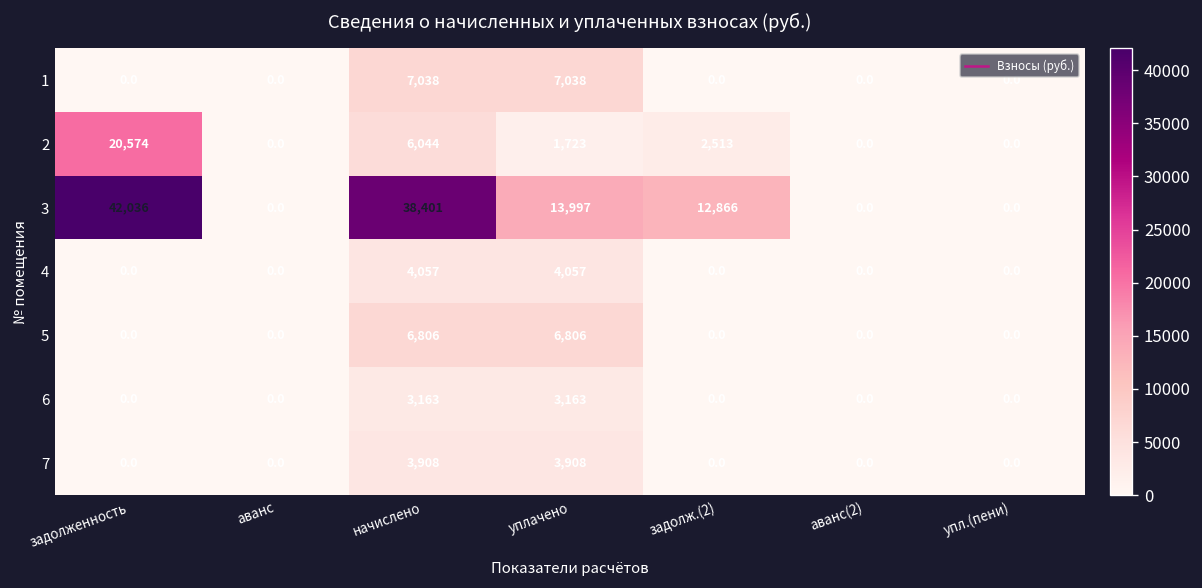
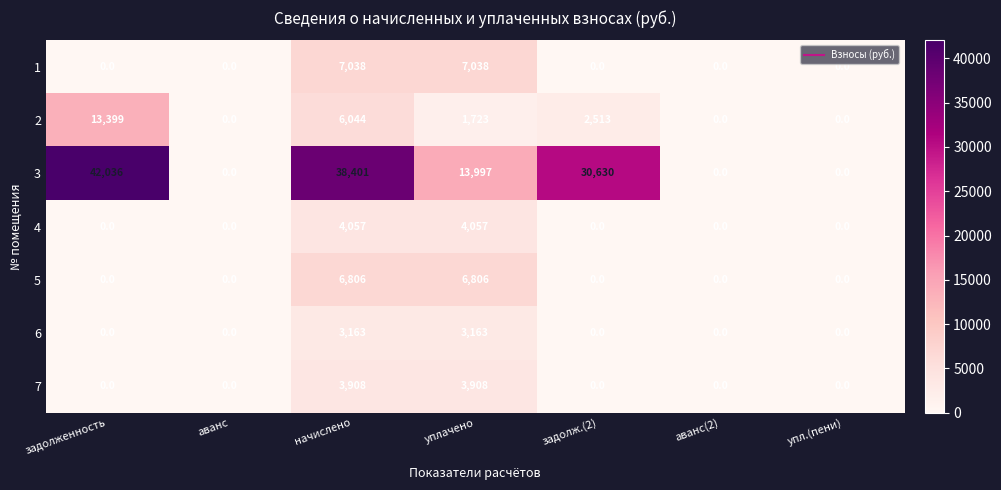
  {
    "2": {
-     "задолженность": "20,574"
+     "задолженность": "13,399"
    },
    "3": {
      "задолженность": "42,036",
      "начислено": "38,401",
      "уплачено": "13,997",
-     "задолж.(2)": "12,866"
+     "задолж.(2)": "30,630"
    }
  }
